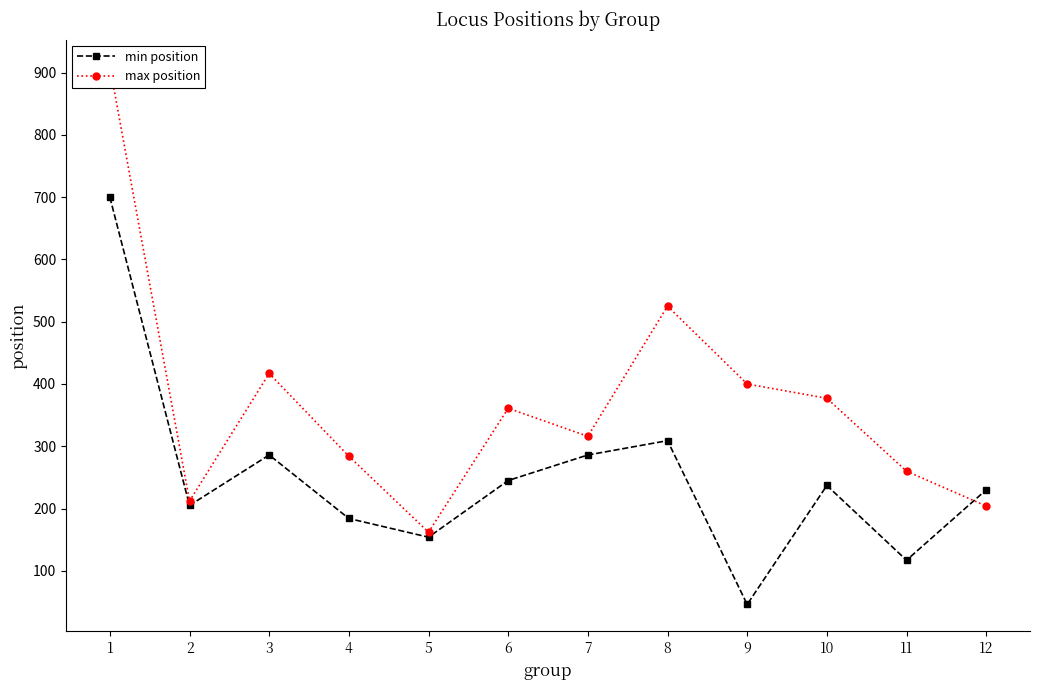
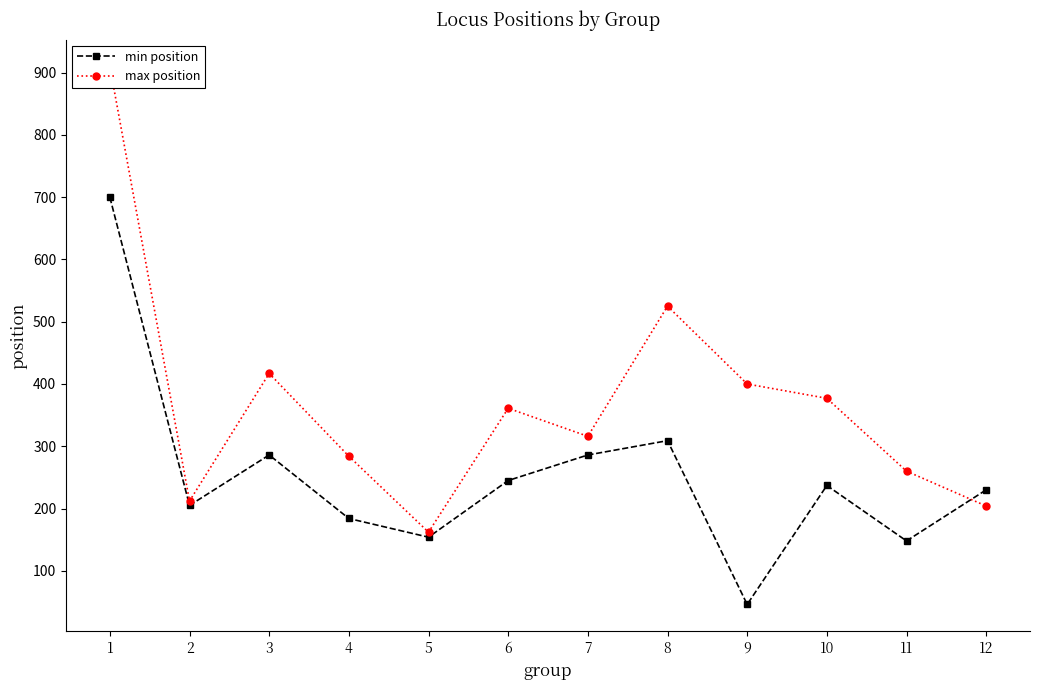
  {
    "min position": {
      "1": 700,
      "2": 210,
      "3": 290,
      "4": 180,
      "5": 150,
      "6": 250,
      "7": 290,
      "8": 310,
      "9": 50,
      "10": 240,
-     "11": 120,
+     "11": 150,
      "12": 230
    },
    "max position": {
      "2": 210,
      "3": 420,
      "4": 280,
      "5": 160,
      "6": 360,
      "7": 320,
      "8": 530,
      "9": 400,
      "10": 380,
      "11": 260,
      "12": 200
    }
  }
